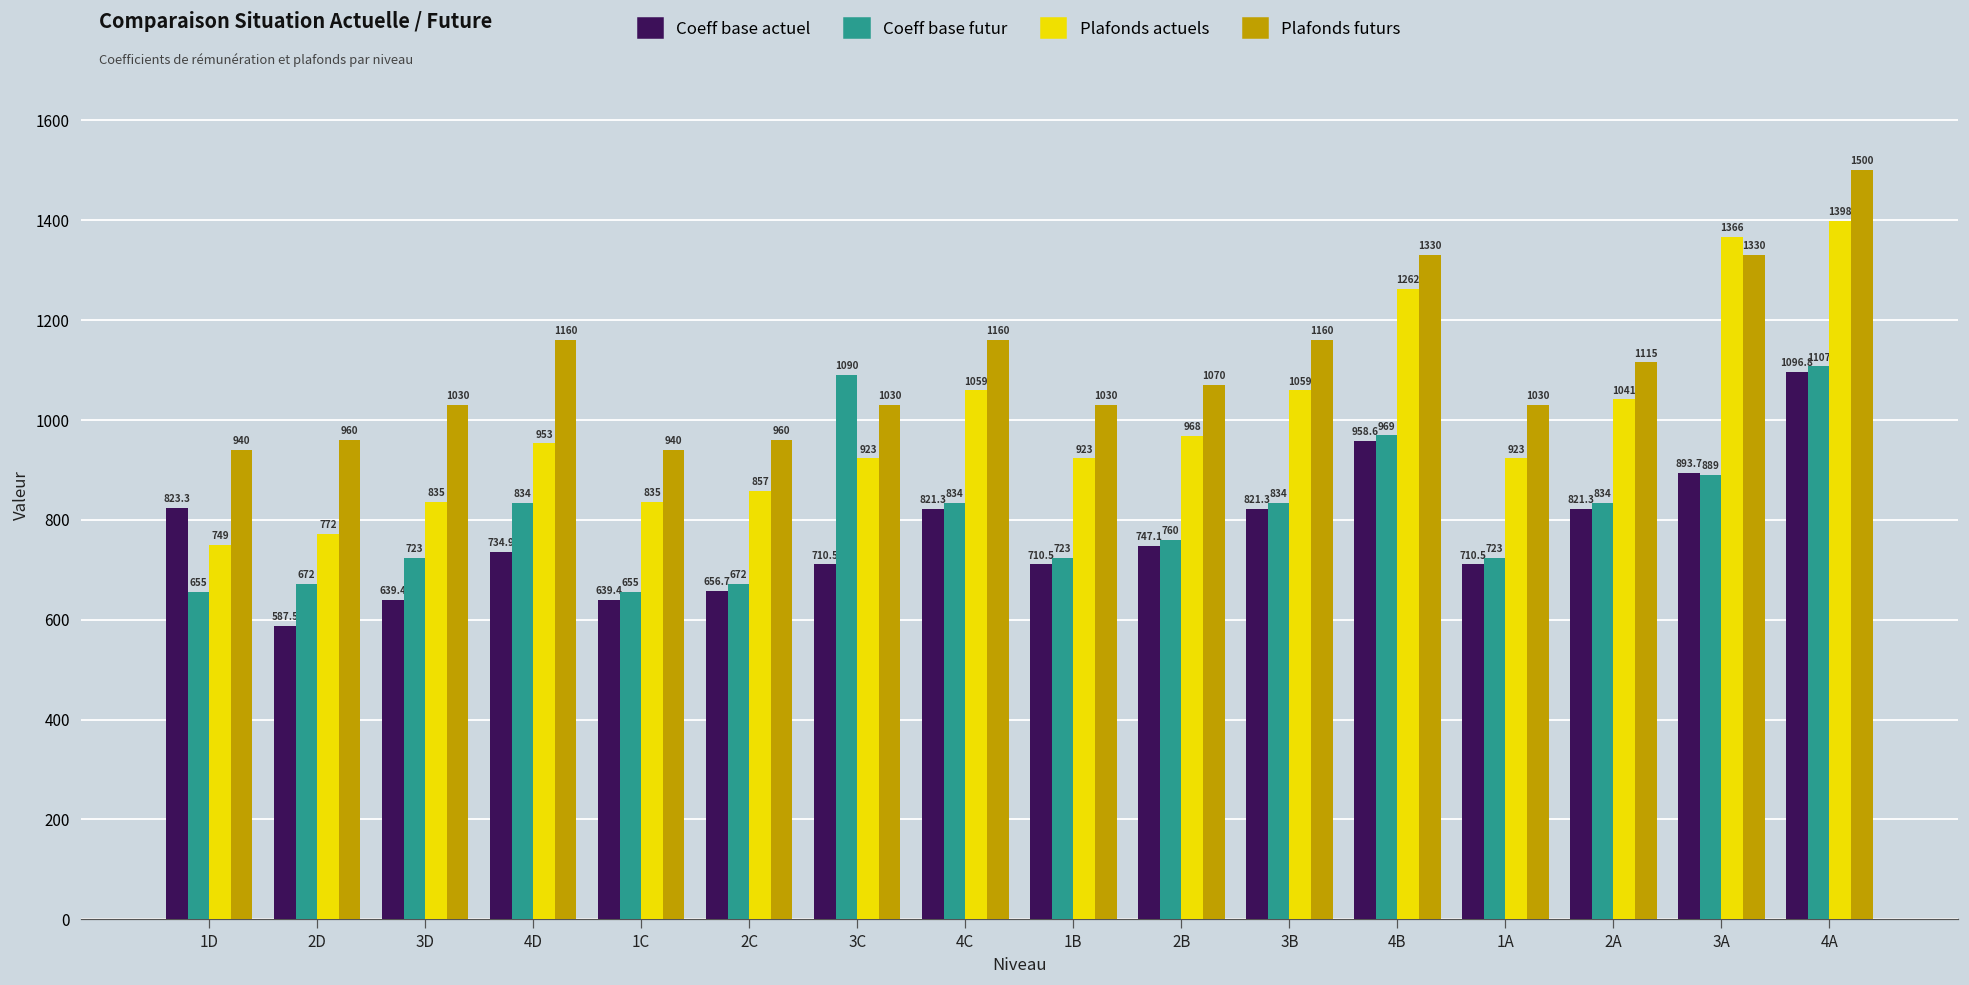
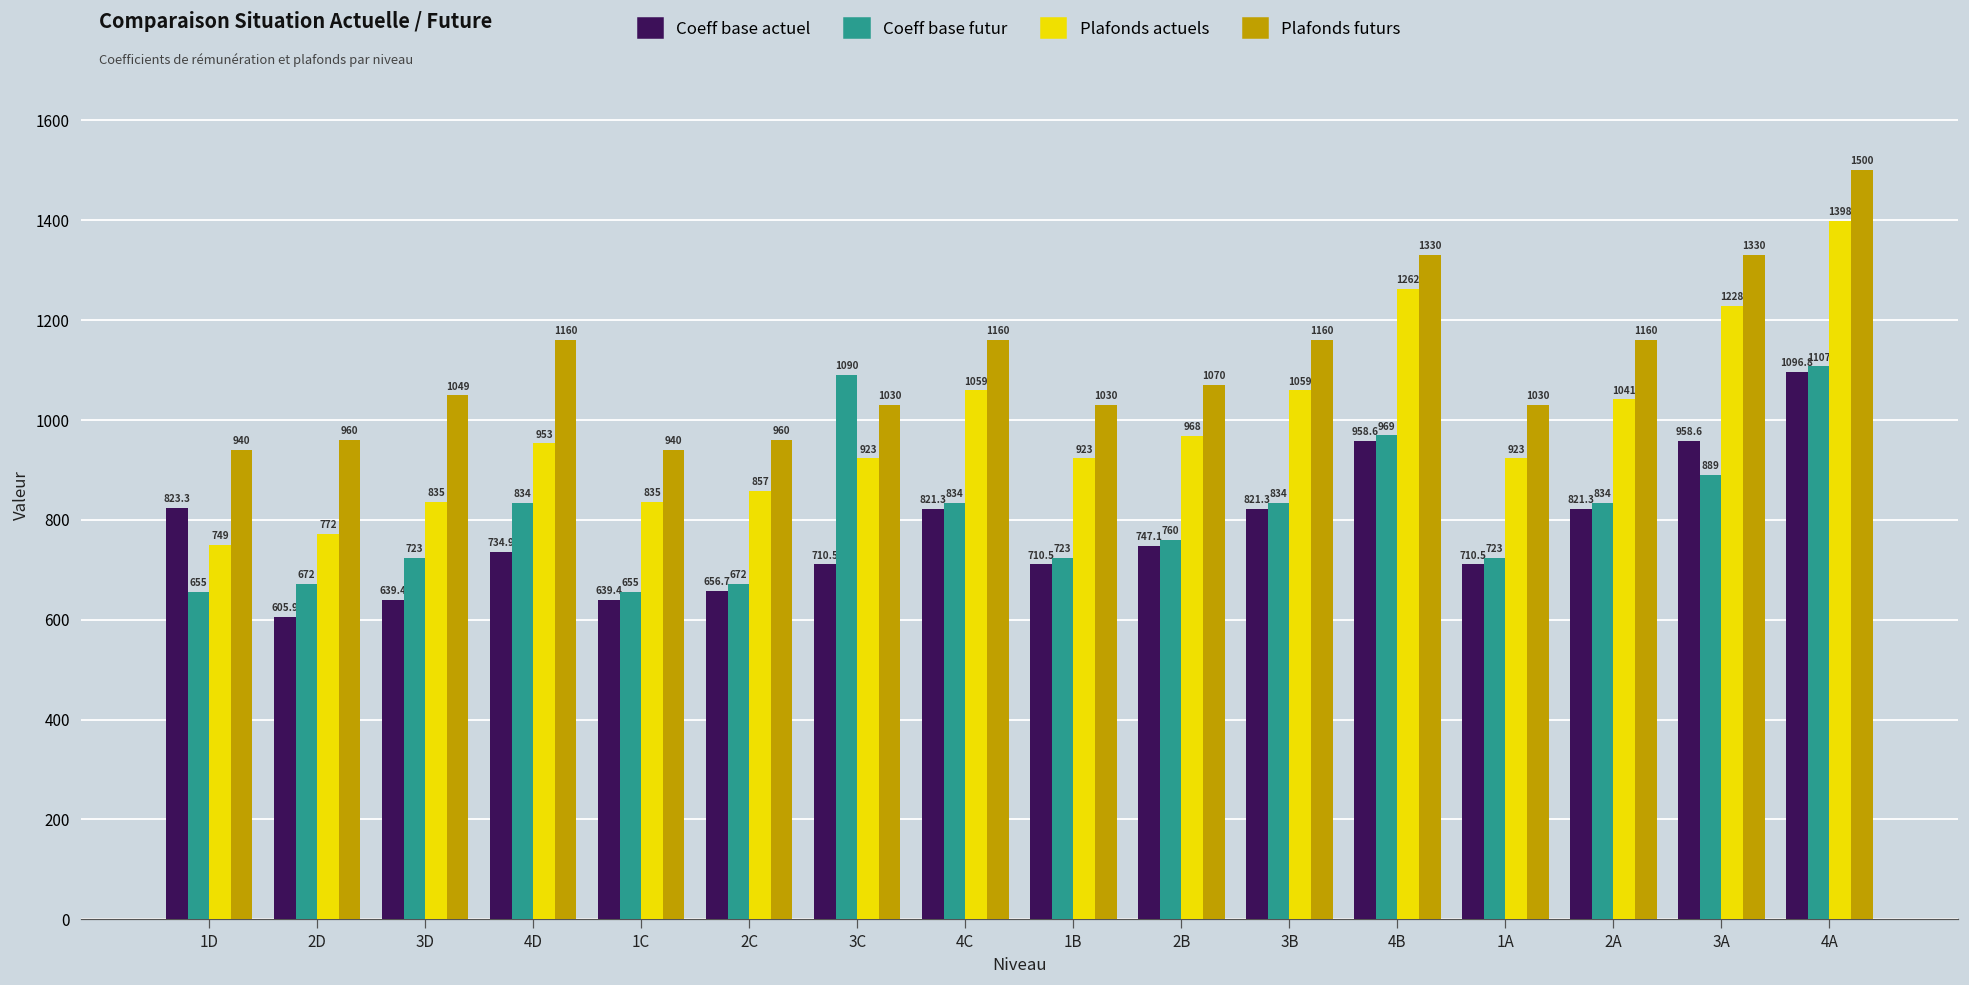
  {
    "Coeff base actuel": {
      "1D": 823.3,
-     "2D": 587.5,
+     "2D": 605.9,
      "3D": 639.4,
      "4D": 734.9,
      "1C": 639.4,
      "2C": 656.7,
      "3C": 710.5,
      "4C": 821.3,
      "1B": 710.5,
      "2B": 747.1,
      "3B": 821.3,
      "4B": 958.6,
      "1A": 710.5,
      "2A": 821.3,
-     "3A": 893.7,
+     "3A": 958.6,
      "4A": 1096.8
    },
    "Coeff base futur": {
      "1D": 655,
      "2D": 672,
      "3D": 723,
      "4D": 834,
      "1C": 655,
      "2C": 672,
      "3C": 1090,
      "4C": 834,
      "1B": 723,
      "2B": 760,
      "3B": 834,
      "4B": 969,
      "1A": 723,
      "2A": 834,
      "3A": 889,
      "4A": 1107
    },
    "Plafonds actuels": {
      "1D": 749,
      "2D": 772,
      "3D": 835,
      "4D": 953,
      "1C": 835,
      "2C": 857,
      "3C": 923,
      "4C": 1059,
      "1B": 923,
      "2B": 968,
      "3B": 1059,
      "4B": 1262,
      "1A": 923,
      "2A": 1041,
-     "3A": 1366,
+     "3A": 1228,
      "4A": 1398
    },
    "Plafonds futurs": {
      "1D": 940,
      "2D": 960,
-     "3D": 1030,
+     "3D": 1049,
      "4D": 1160,
      "1C": 940,
      "2C": 960,
      "3C": 1030,
      "4C": 1160,
      "1B": 1030,
      "2B": 1070,
      "3B": 1160,
      "4B": 1330,
      "1A": 1030,
-     "2A": 1115,
+     "2A": 1160,
      "3A": 1330,
      "4A": 1500
    }
  }
